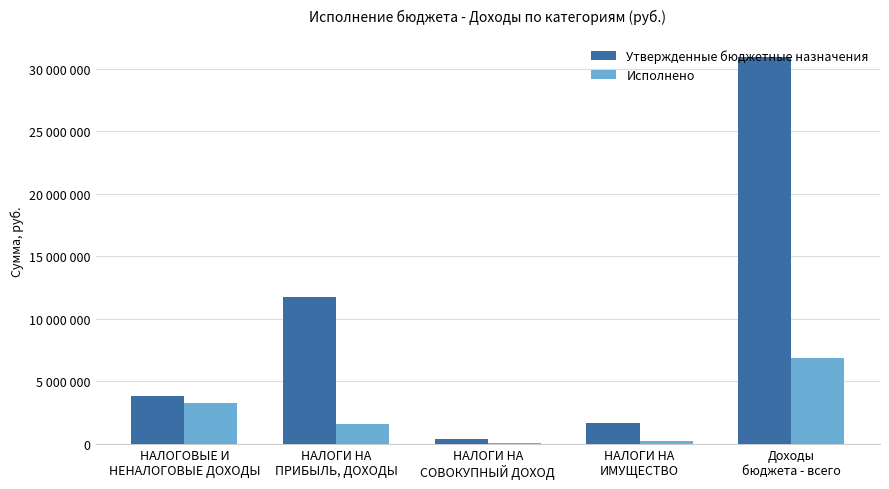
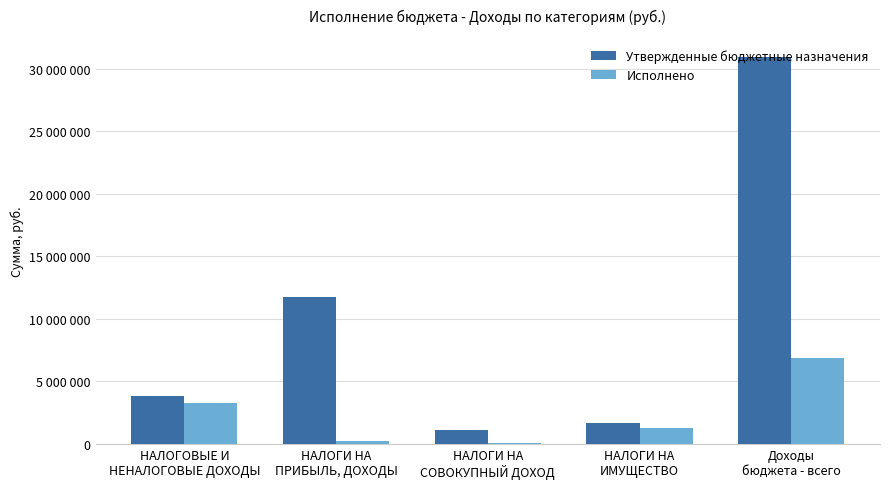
  {
    "Утвержденные бюджетные назначения": {
      "НАЛОГОВЫЕ И НЕНАЛОГОВЫЕ ДОХОДЫ": 3800000,
      "НАЛОГИ НА ПРИБЫЛЬ, ДОХОДЫ": 11700000,
-     "НАЛОГИ НА СОВОКУПНЫЙ ДОХОД": 400000,
+     "НАЛОГИ НА СОВОКУПНЫЙ ДОХОД": 1100000,
      "НАЛОГИ НА ИМУЩЕСТВО": 1700000,
      "Доходы бюджета - всего": 30900000
    },
    "Исполнено": {
      "НАЛОГОВЫЕ И НЕНАЛОГОВЫЕ ДОХОДЫ": 3200000,
-     "НАЛОГИ НА ПРИБЫЛЬ, ДОХОДЫ": 1600000,
-     "НАЛОГИ НА ИМУЩЕСТВО": 200000,
+     "НАЛОГИ НА ПРИБЫЛЬ, ДОХОДЫ": 200000,
+     "НАЛОГИ НА ИМУЩЕСТВО": 1200000,
      "Доходы бюджета - всего": 6800000
    }
  }
